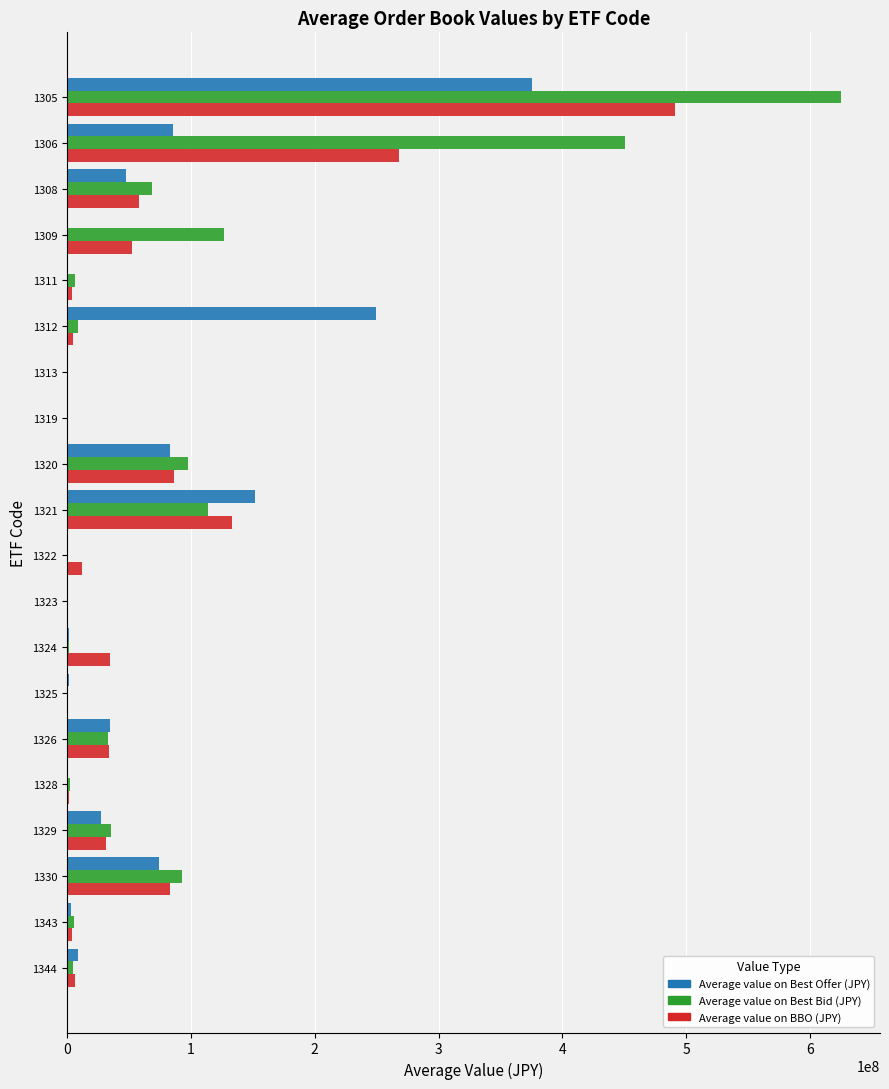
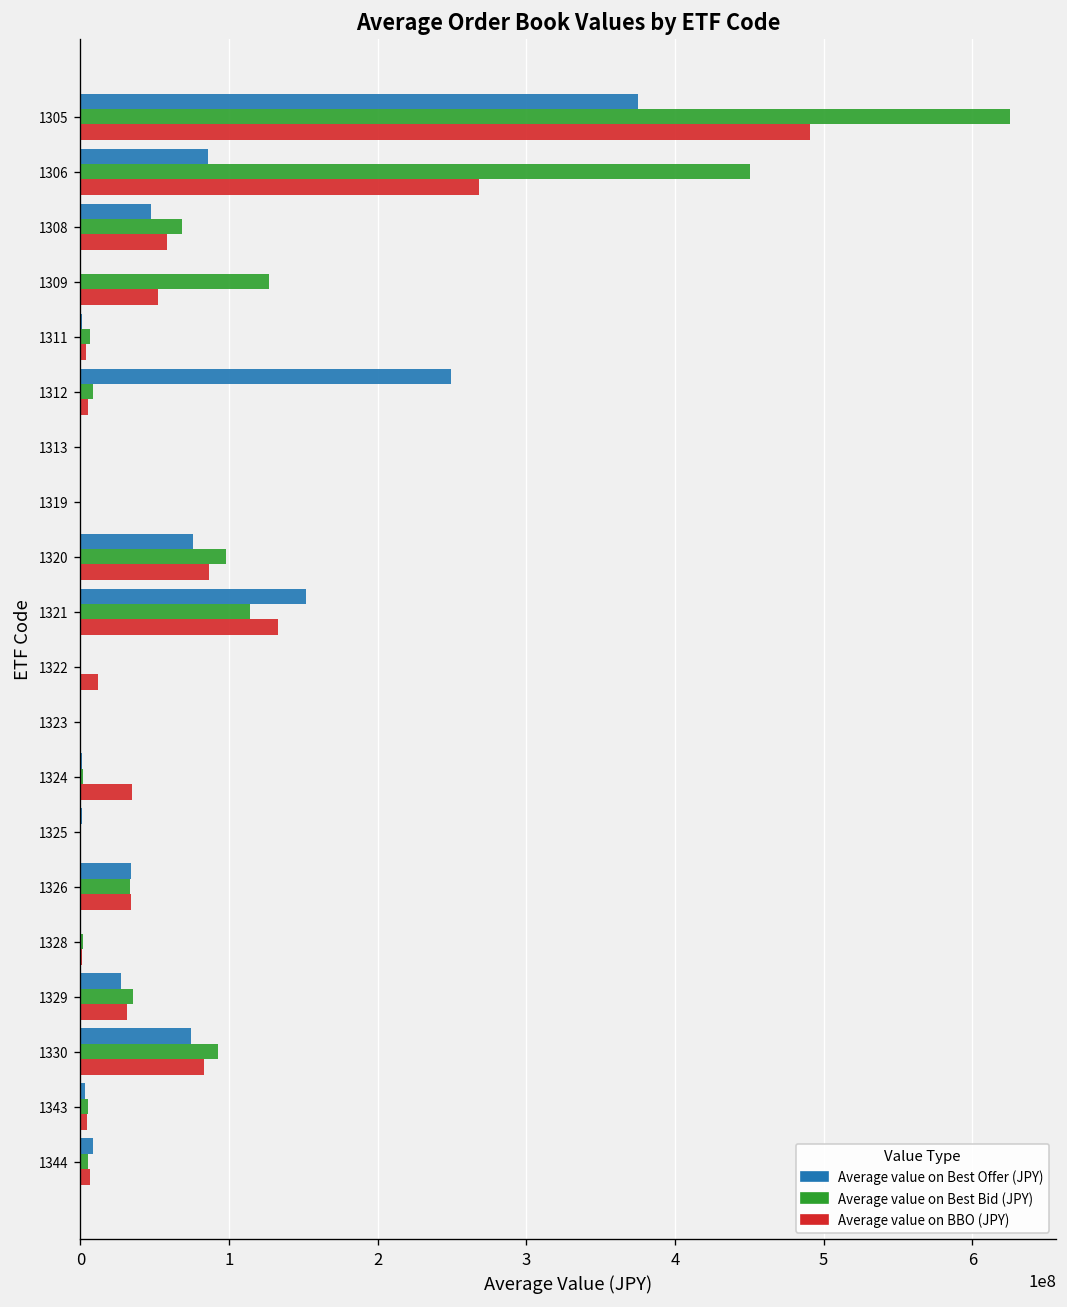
  {
    "Average value on Best Offer (JPY)": {
      "1305": 375000000,
      "1306": 86000000,
      "1308": 47000000,
      "1312": 249000000,
-     "1320": 83000000,
+     "1320": 75000000,
      "1321": 152000000,
      "1326": 34000000,
      "1329": 27000000,
      "1330": 74000000,
      "1343": 3000000,
      "1344": 9000000
    },
    "Average value on Best Bid (JPY)": {
      "1305": 625000000,
      "1306": 450000000,
      "1308": 68000000,
      "1309": 127000000,
      "1311": 6000000,
      "1312": 8000000,
      "1320": 98000000,
      "1321": 114000000,
      "1326": 33000000,
      "1328": 2000000,
      "1329": 35000000,
      "1330": 92000000,
      "1343": 5000000,
      "1344": 5000000
    },
    "Average value on BBO (JPY)": {
      "1305": 491000000,
      "1306": 268000000,
      "1308": 58000000,
      "1309": 52000000,
      "1311": 4000000,
      "1312": 5000000,
      "1320": 87000000,
      "1321": 133000000,
      "1322": 12000000,
      "1324": 34000000,
      "1326": 34000000,
      "1329": 31000000,
      "1330": 83000000,
      "1343": 4000000,
      "1344": 7000000
    }
  }
